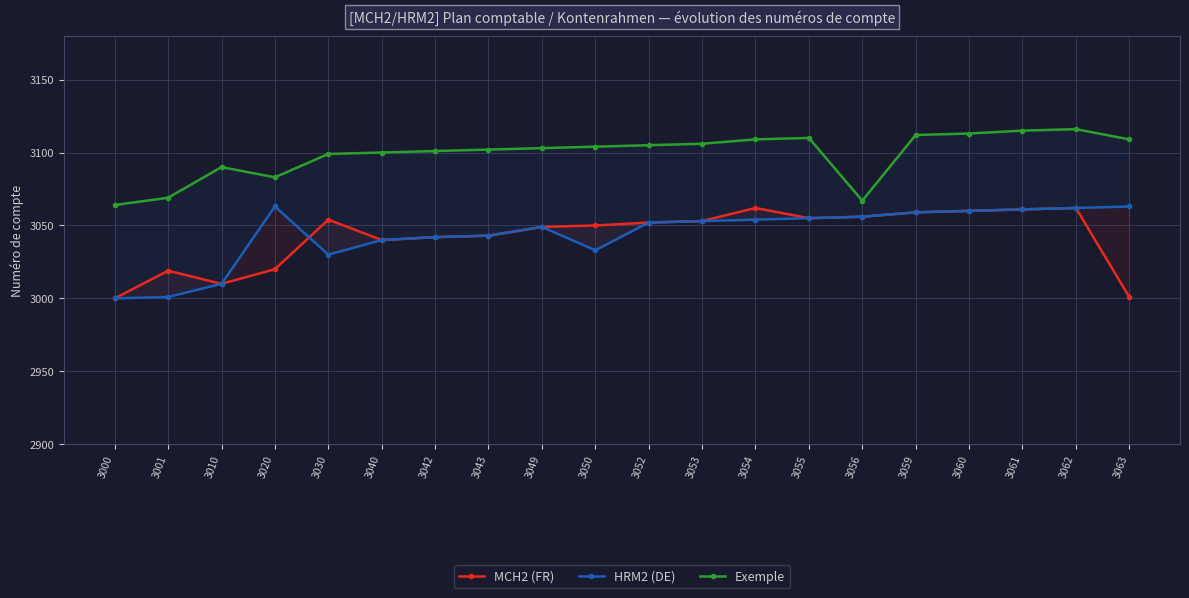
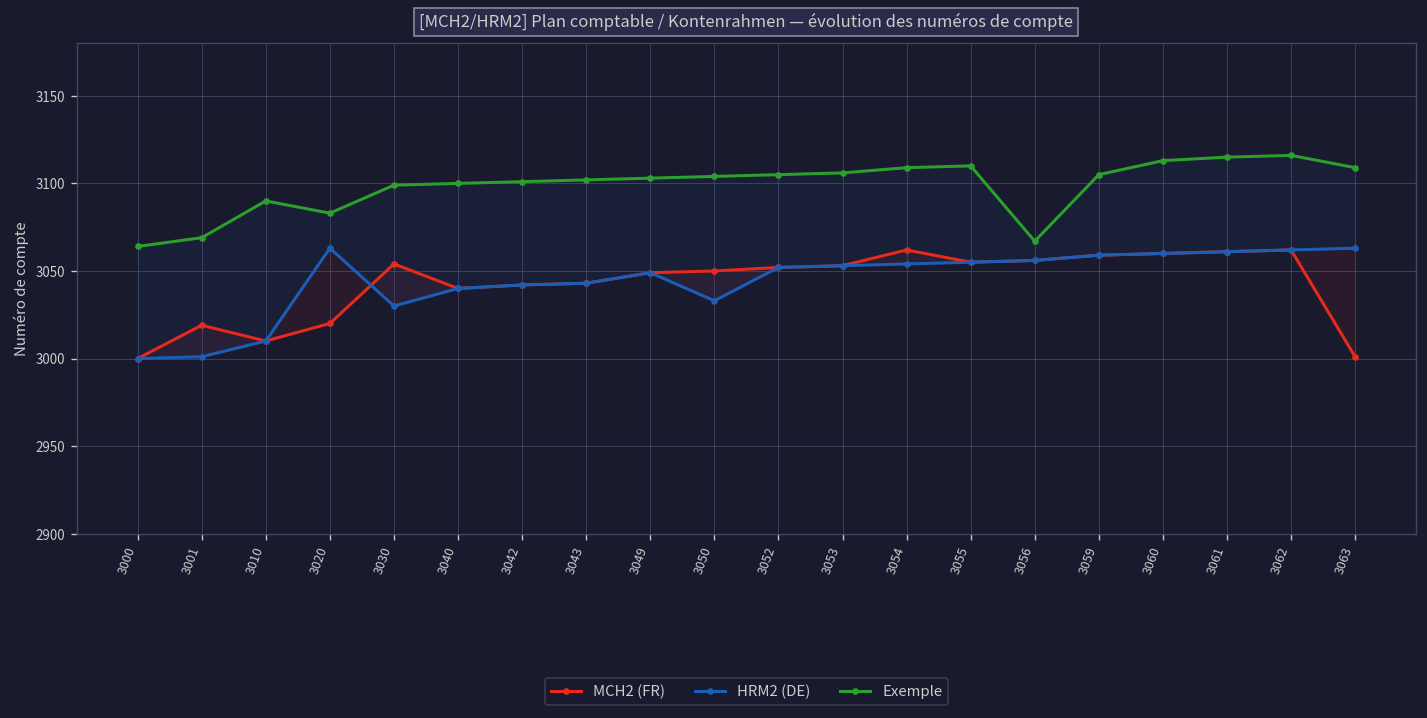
  {
    "HRM2 (DE)": {
      "3001": 3001,
      "3030": 3030,
      "3050": 3033,
      "3054": 3054
    },
    "Exemple": {
      "3000": 3064,
      "3001": 3069,
      "3010": 3090,
      "3020": 3083,
      "3030": 3099,
      "3040": 3100,
      "3042": 3101,
      "3043": 3102,
      "3049": 3103,
      "3050": 3104,
      "3052": 3105,
      "3053": 3106,
      "3054": 3109,
      "3055": 3110,
      "3056": 3067,
-     "3059": 3112,
+     "3059": 3105,
      "3060": 3113,
      "3061": 3115,
      "3062": 3116,
      "3063": 3109
    }
  }
